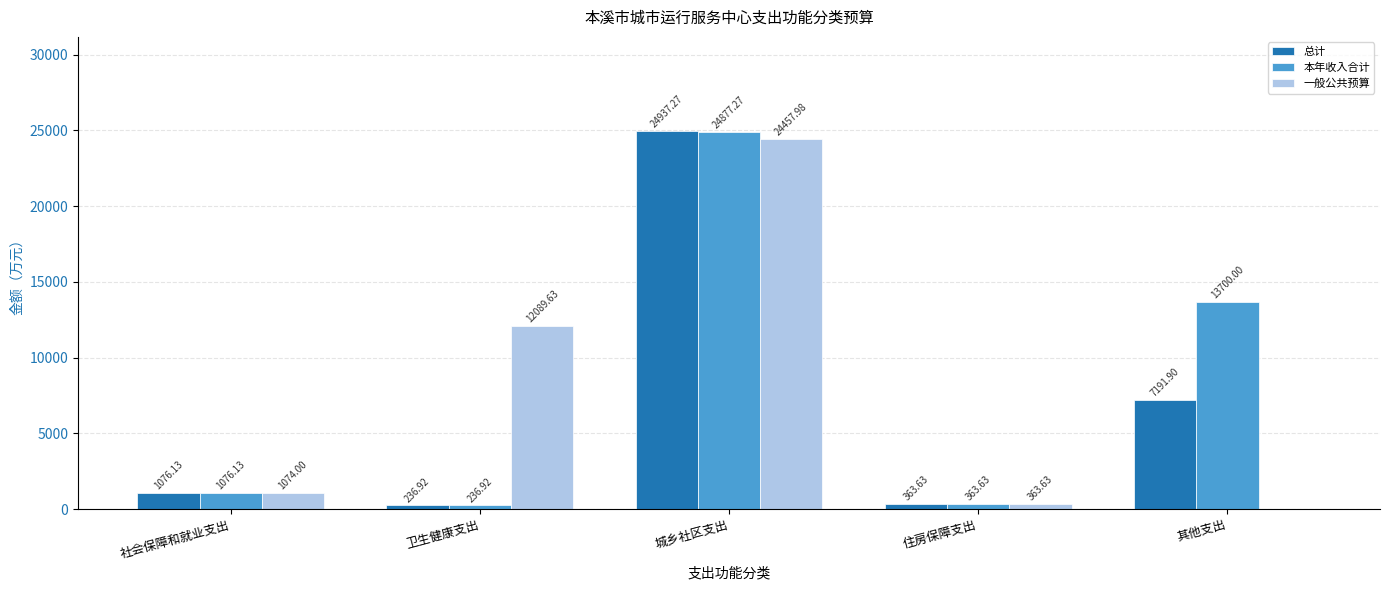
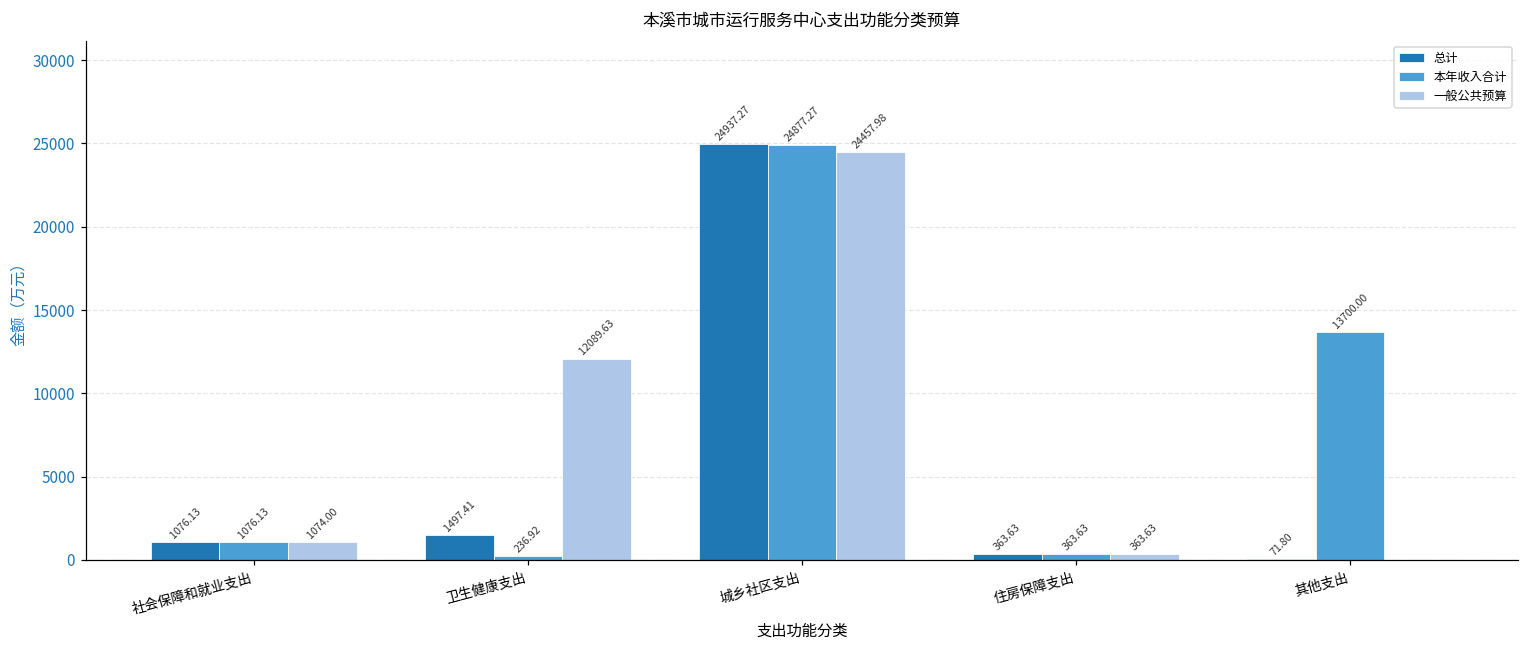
  {
    "总计": {
      "社会保障和就业支出": 1076.13,
-     "卫生健康支出": 236.92,
+     "卫生健康支出": 1497.41,
      "城乡社区支出": 24937.27,
      "住房保障支出": 363.63,
-     "其他支出": 7191.90
+     "其他支出": 71.80
    },
    "本年收入合计": {
      "社会保障和就业支出": 1076.13,
      "卫生健康支出": 236.92,
      "城乡社区支出": 24877.27,
      "住房保障支出": 363.63,
      "其他支出": 13700.00
    },
    "一般公共预算": {
      "社会保障和就业支出": 1074.00,
      "卫生健康支出": 12089.63,
      "城乡社区支出": 24457.98,
      "住房保障支出": 363.63
    }
  }
